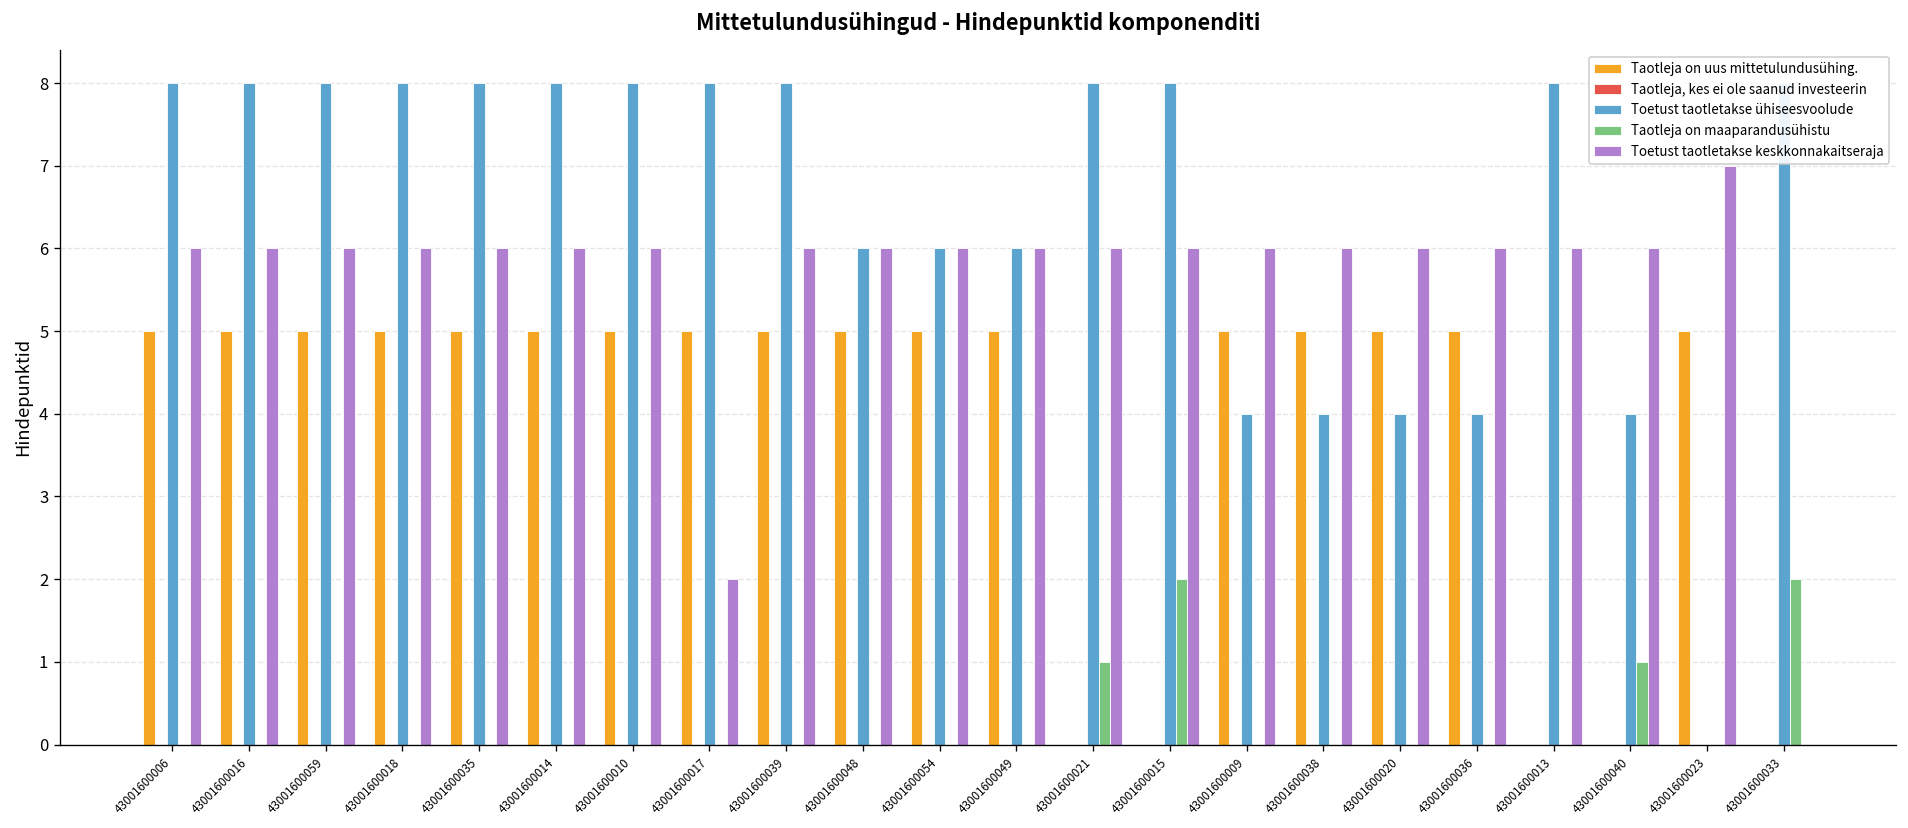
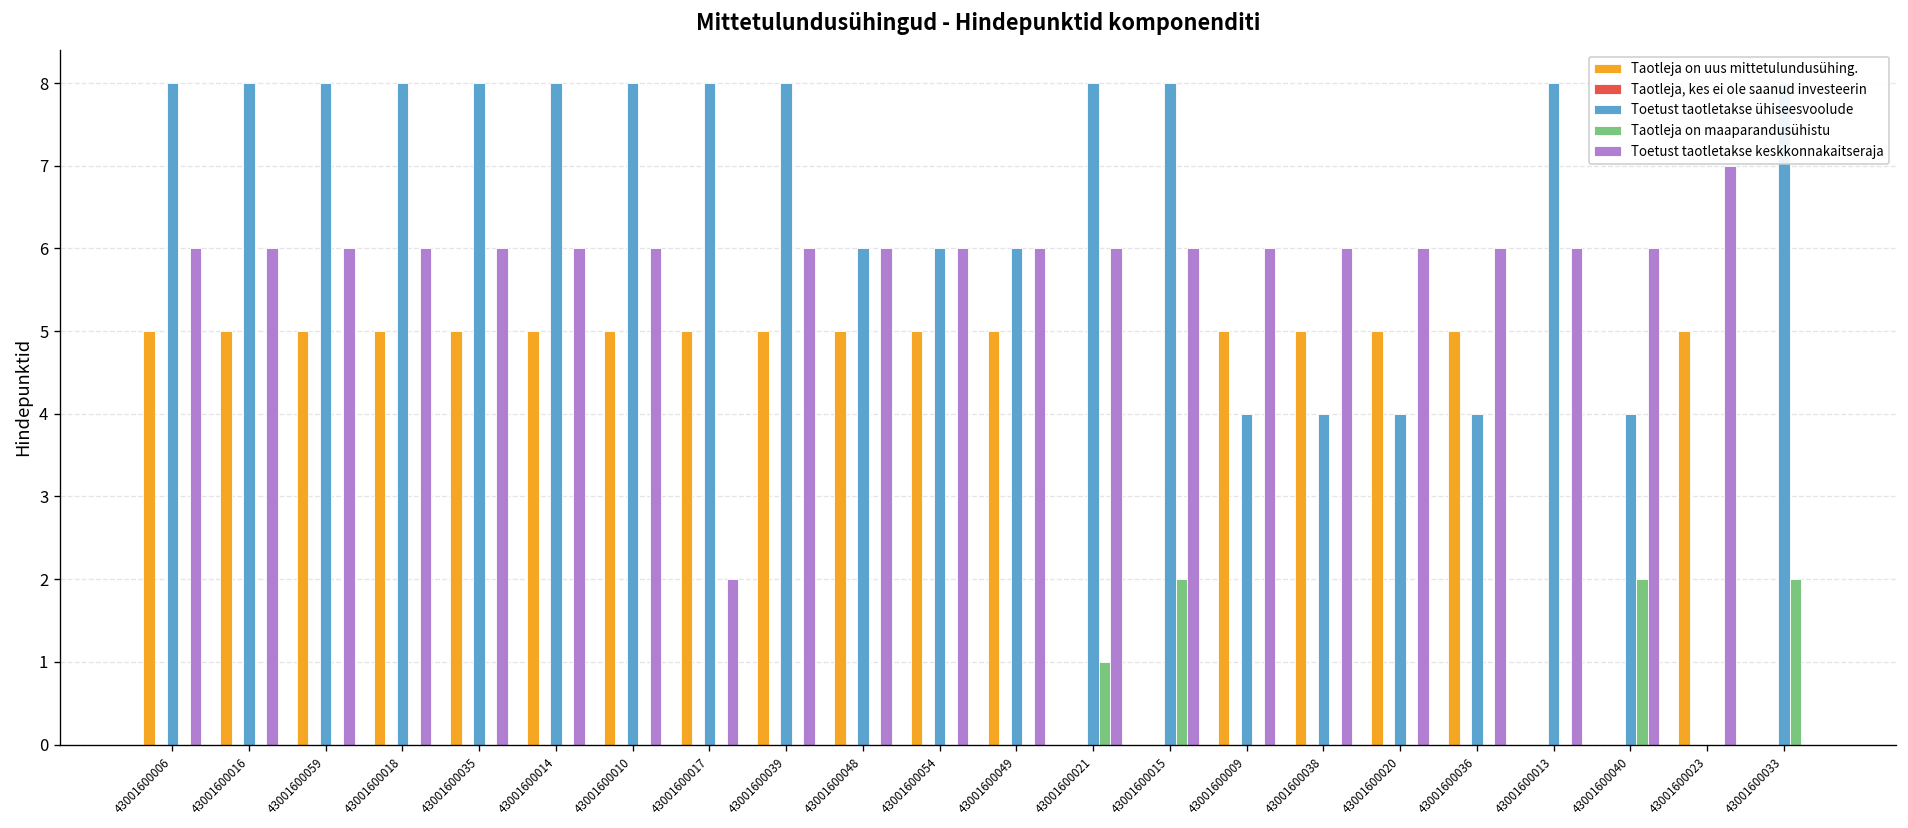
  {
    "Taotleja on uus mittetulundusühing.": {
      "43001600006": 5,
      "43001600016": 5,
      "43001600059": 5,
      "43001600018": 5,
      "43001600035": 5,
      "43001600014": 5,
      "43001600010": 5,
      "43001600017": 5,
      "43001600039": 5,
      "43001600048": 5,
      "43001600054": 5,
      "43001600049": 5,
      "43001600021": 0,
      "43001600015": 0,
      "43001600009": 5,
      "43001600038": 5,
      "43001600020": 5,
      "43001600036": 5,
      "43001600013": 0,
      "43001600040": 0,
      "43001600023": 5,
      "43001600033": 0
    },
    "Taotleja, kes ei ole saanud investeerin": {
      "43001600006": 0,
      "43001600016": 0,
      "43001600059": 0,
      "43001600018": 0,
      "43001600035": 0,
      "43001600014": 0,
      "43001600010": 0,
      "43001600017": 0,
      "43001600039": 0,
      "43001600048": 0,
      "43001600054": 0,
      "43001600049": 0,
      "43001600021": 0,
      "43001600015": 0,
      "43001600009": 0,
      "43001600038": 0,
      "43001600020": 0,
      "43001600036": 0,
      "43001600013": 0,
      "43001600040": 0,
      "43001600023": 0,
      "43001600033": 0
    },
    "Toetust taotletakse ühiseesvoolude": {
      "43001600006": 8,
      "43001600016": 8,
      "43001600059": 8,
      "43001600018": 8,
      "43001600035": 8,
      "43001600014": 8,
      "43001600010": 8,
      "43001600017": 8,
      "43001600039": 8,
      "43001600048": 6,
      "43001600054": 6,
      "43001600049": 6,
      "43001600021": 8,
      "43001600015": 8,
      "43001600009": 4,
      "43001600038": 4,
      "43001600020": 4,
      "43001600036": 4,
      "43001600013": 8,
      "43001600040": 4,
      "43001600023": 0
    },
    "Taotleja on maaparandusühistu": {
      "43001600006": 0,
      "43001600016": 0,
      "43001600059": 0,
      "43001600018": 0,
      "43001600035": 0,
      "43001600014": 0,
      "43001600010": 0,
      "43001600017": 0,
      "43001600039": 0,
      "43001600048": 0,
      "43001600054": 0,
      "43001600049": 0,
      "43001600021": 1,
      "43001600015": 2,
      "43001600009": 0,
      "43001600038": 0,
      "43001600020": 0,
      "43001600036": 0,
      "43001600013": 0,
-     "43001600040": 1,
+     "43001600040": 2,
      "43001600023": 0,
      "43001600033": 2
    },
    "Toetust taotletakse keskkonnakaitseraja": {
      "43001600006": 6,
      "43001600016": 6,
      "43001600059": 6,
      "43001600018": 6,
      "43001600035": 6,
      "43001600014": 6,
      "43001600010": 6,
      "43001600017": 2,
      "43001600039": 6,
      "43001600048": 6,
      "43001600054": 6,
      "43001600049": 6,
      "43001600021": 6,
      "43001600015": 6,
      "43001600009": 6,
      "43001600038": 6,
      "43001600020": 6,
      "43001600036": 6,
      "43001600013": 6,
      "43001600040": 6,
      "43001600023": 7,
      "43001600033": 0
    }
  }
